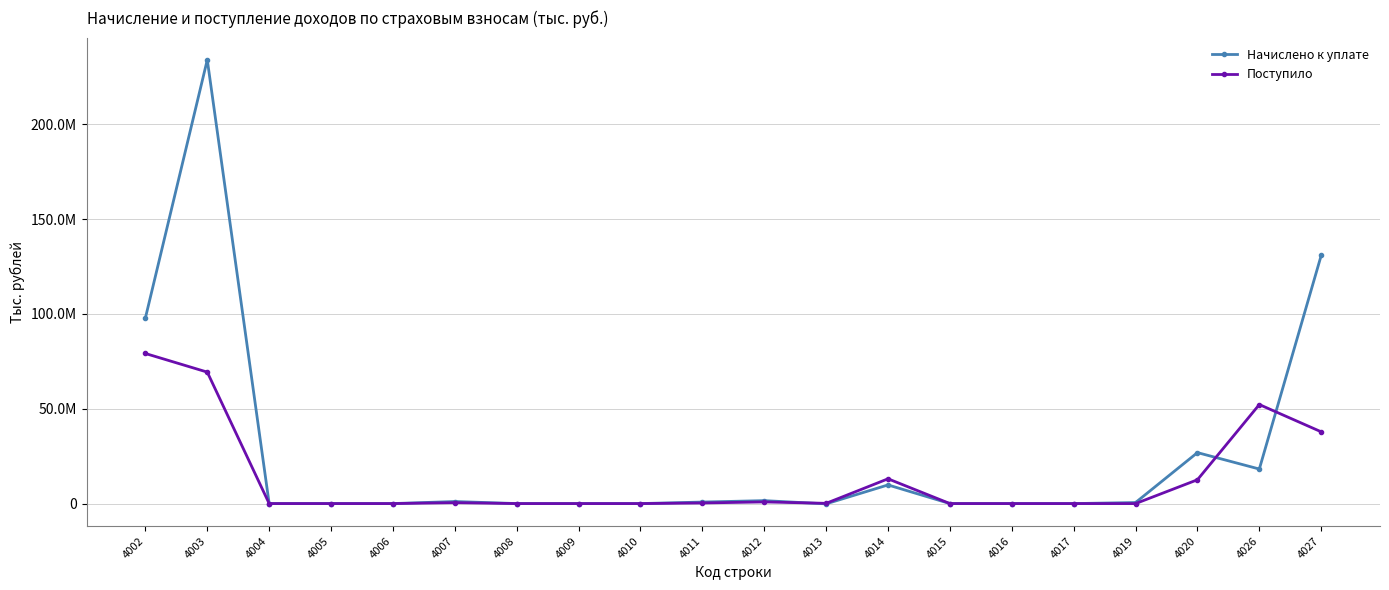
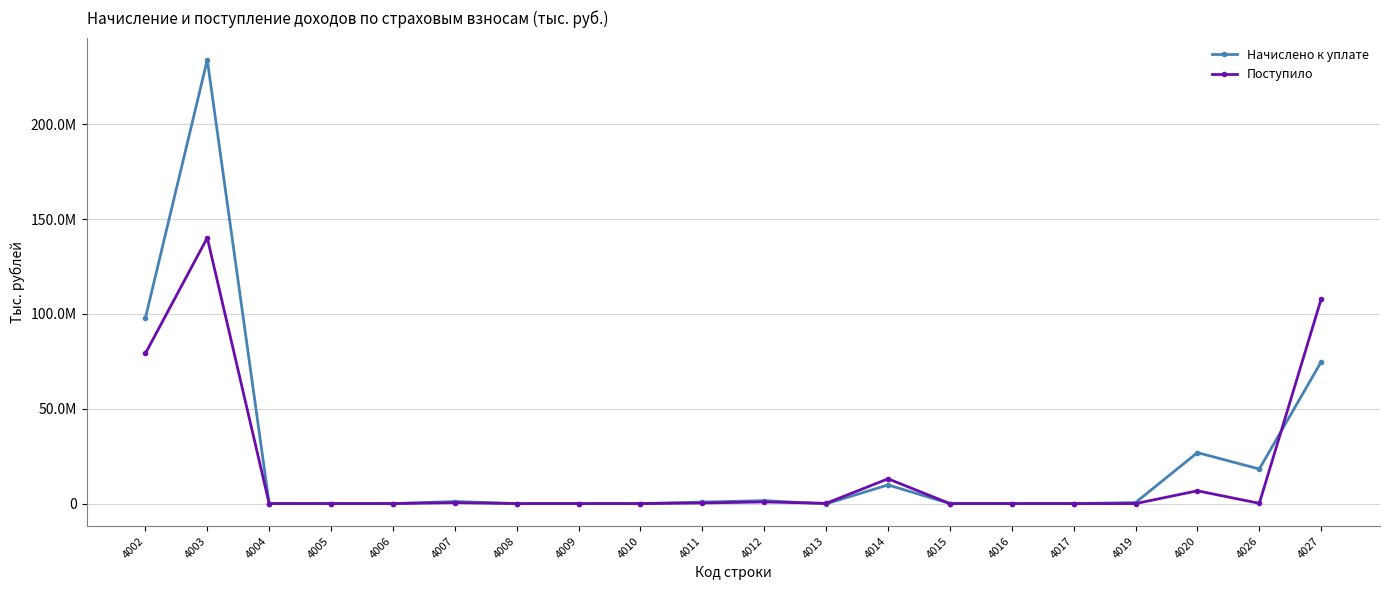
  {
    "Начислено к уплате": {
      "4002": 98000000,
      "4003": 234000000,
      "4014": 10000000,
      "4020": 27000000,
      "4026": 18000000,
-     "4027": 131000000
+     "4027": 75000000
    },
    "Поступило": {
      "4002": 79000000,
-     "4003": 69000000,
+     "4003": 140000000,
      "4014": 13000000,
-     "4020": 13000000,
-     "4026": 52000000,
-     "4027": 38000000
+     "4020": 7000000,
+     "4026": 0,
+     "4027": 108000000
    }
  }
